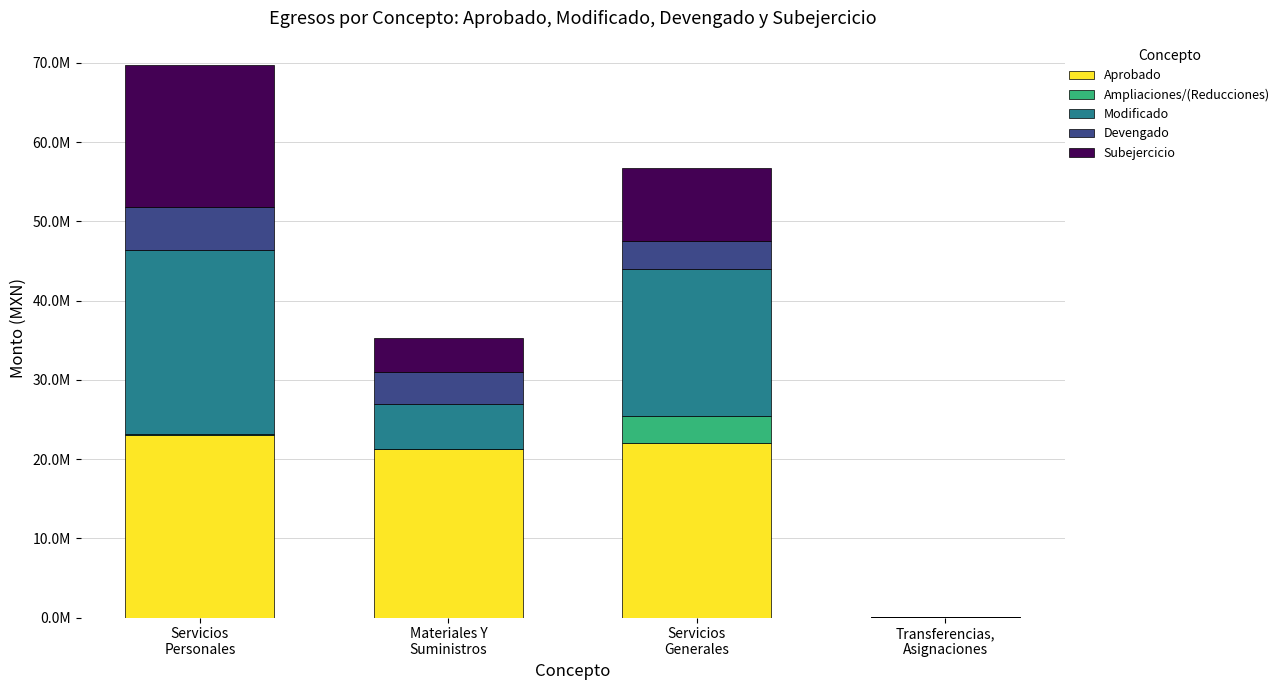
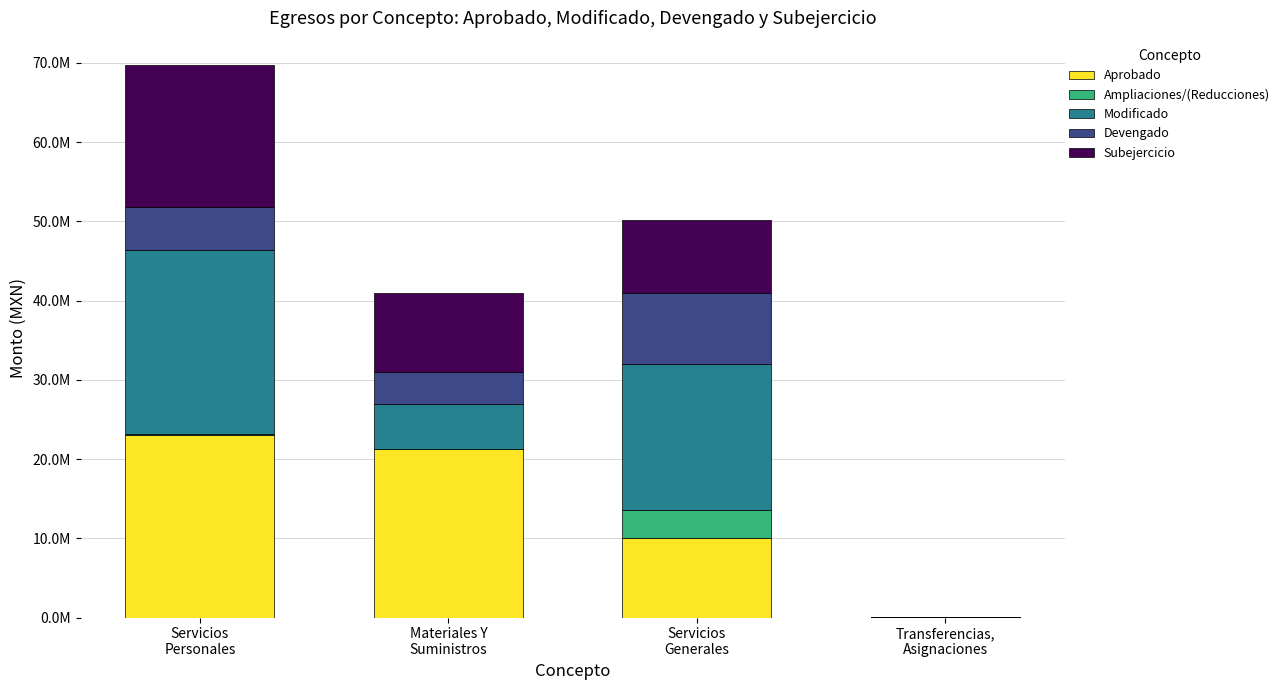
  {
    "Aprobado": {
      "Servicios Personales": 23000000,
      "Materiales Y Suministros": 21000000,
-     "Servicios Generales": 22000000
+     "Servicios Generales": 10000000
    },
    "Devengado": {
      "Servicios Personales": 5000000,
      "Materiales Y Suministros": 4000000,
-     "Servicios Generales": 4000000,
+     "Servicios Generales": 9000000,
      "Transferencias, Asignaciones": 0
    },
    "Subejercicio": {
      "Servicios Personales": 18000000,
-     "Materiales Y Suministros": 4000000,
+     "Materiales Y Suministros": 10000000,
      "Servicios Generales": 9000000
    }
  }
